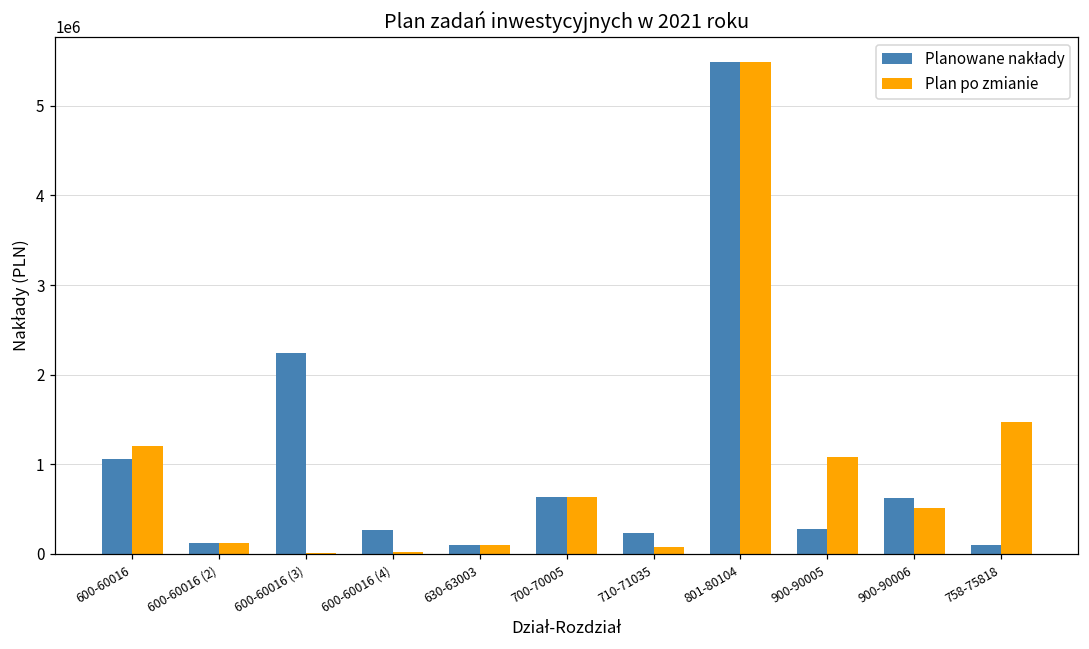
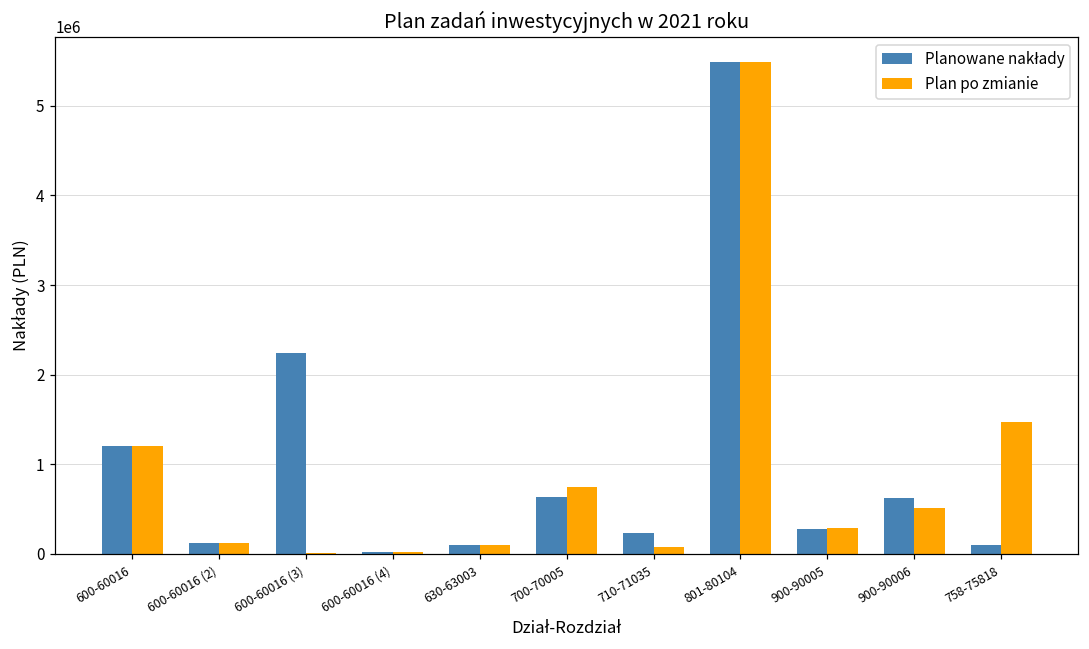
  {
    "Planowane nakłady": {
-     "600-60016": 1100000,
+     "600-60016": 1200000,
      "600-60016 (2)": 100000,
      "600-60016 (3)": 2200000,
-     "600-60016 (4)": 300000,
+     "600-60016 (4)": 0,
      "630-63003": 100000,
      "700-70005": 600000,
      "710-71035": 200000,
      "801-80104": 5500000,
      "900-90005": 300000,
      "900-90006": 600000,
      "758-75818": 100000
    },
    "Plan po zmianie": {
      "600-60016": 1200000,
      "600-60016 (2)": 100000,
      "630-63003": 100000,
-     "700-70005": 600000,
+     "700-70005": 700000,
      "710-71035": 100000,
      "801-80104": 5500000,
-     "900-90005": 1100000,
+     "900-90005": 300000,
      "900-90006": 500000,
      "758-75818": 1500000
    }
  }
